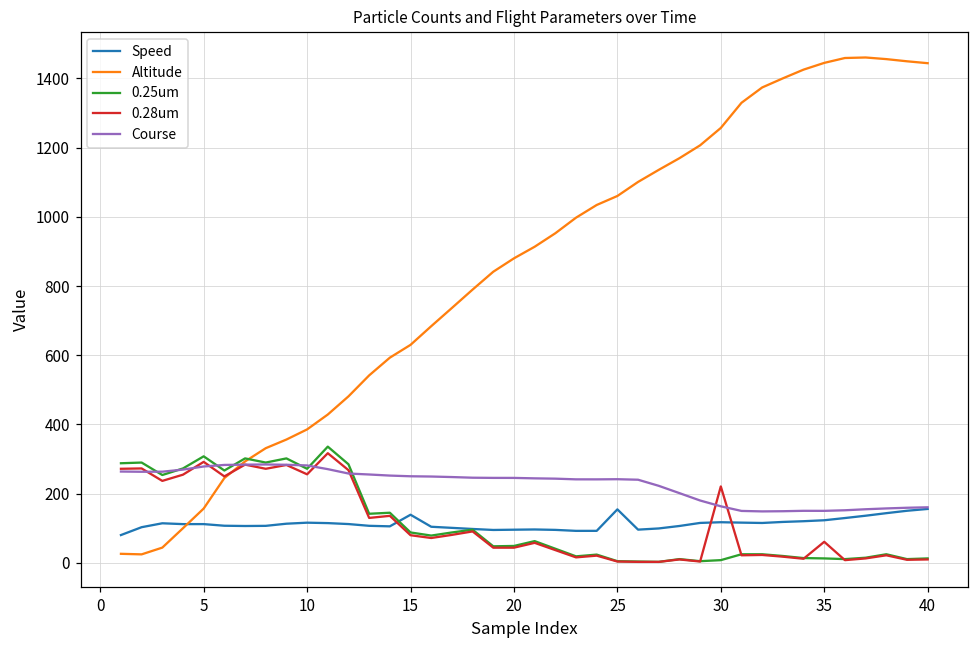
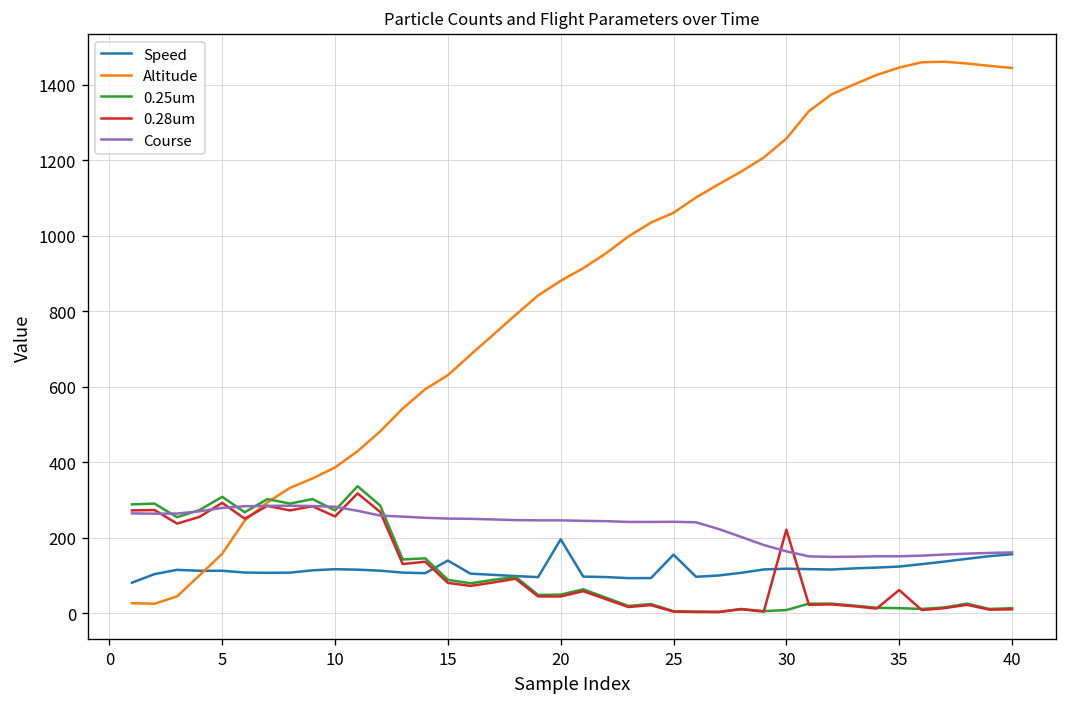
  {
    "Speed": {
      "5": 110,
      "10": 120,
      "15": 140,
-     "20": 100,
+     "20": 200,
      "25": 150,
      "30": 120,
      "35": 120
    },
    "Altitude": {
      "5": 160,
      "10": 390,
      "15": 630,
      "20": 880,
      "25": 1060,
      "30": 1260,
      "35": 1440,
      "40": 1440
    },
    "0.25um": {
      "5": 310,
      "10": 270,
      "30": 10,
      "35": 10
    },
    "0.28um": {
      "5": 290,
      "10": 260,
      "30": 220,
      "35": 60
    },
    "Course": {
      "5": 280,
      "10": 280,
      "15": 250,
      "20": 250,
      "25": 240,
      "30": 160,
      "35": 150
    }
  }
